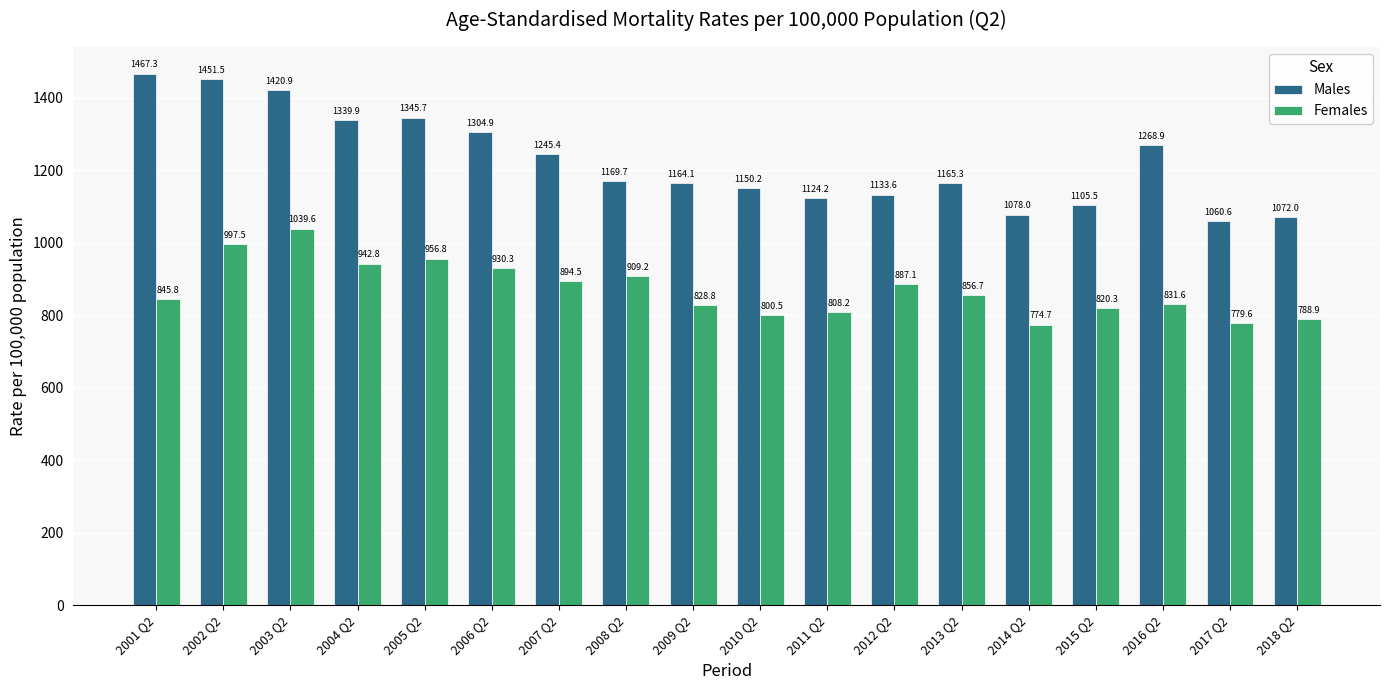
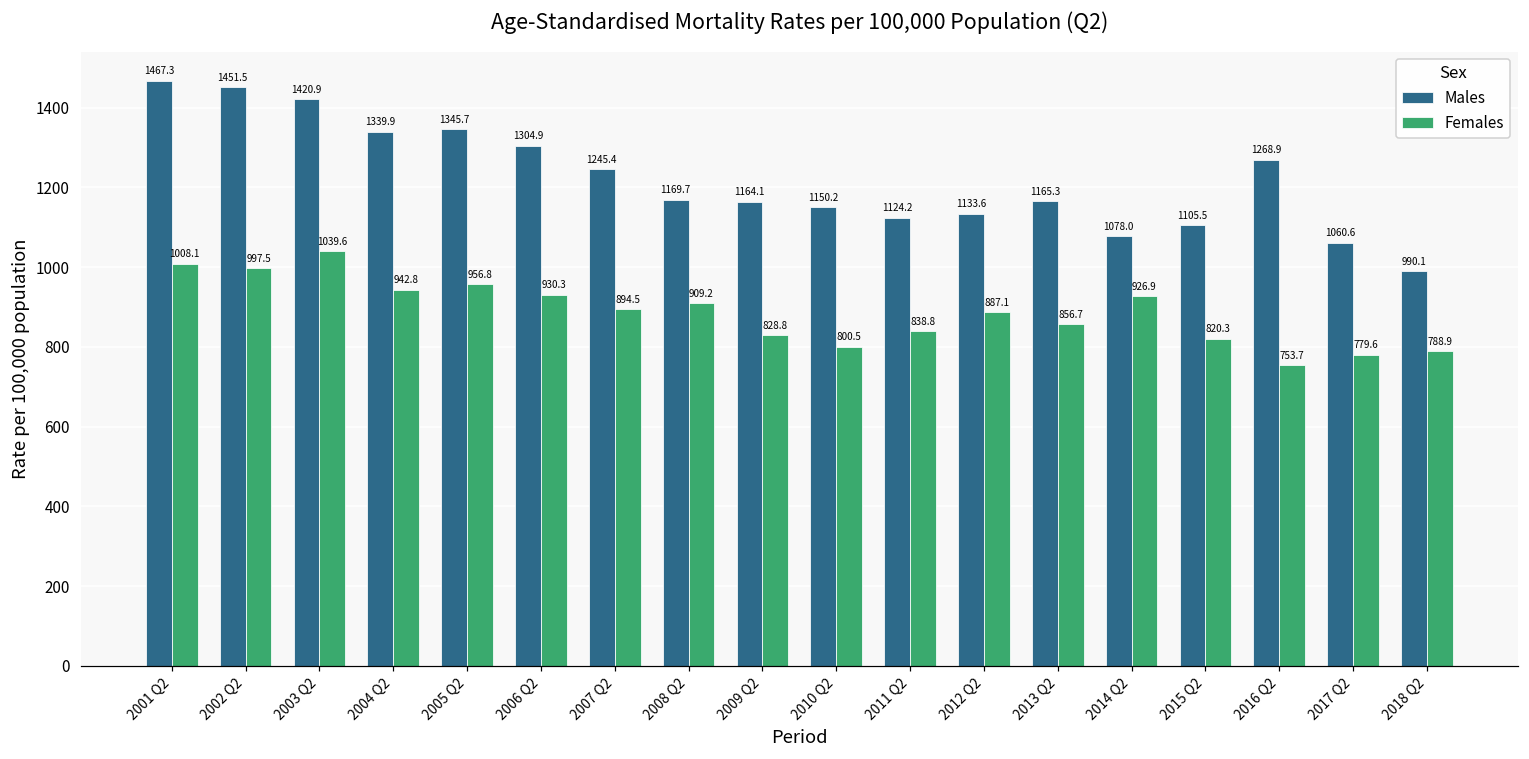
  {
    "Males": {
      "2001 Q2": 1467.3,
      "2002 Q2": 1451.5,
      "2003 Q2": 1420.9,
      "2004 Q2": 1339.9,
      "2005 Q2": 1345.7,
      "2006 Q2": 1304.9,
      "2007 Q2": 1245.4,
      "2008 Q2": 1169.7,
      "2009 Q2": 1164.1,
      "2010 Q2": 1150.2,
      "2011 Q2": 1124.2,
      "2012 Q2": 1133.6,
      "2013 Q2": 1165.3,
      "2014 Q2": 1078.0,
      "2015 Q2": 1105.5,
      "2016 Q2": 1268.9,
      "2017 Q2": 1060.6,
-     "2018 Q2": 1072.0
+     "2018 Q2": 990.1
    },
    "Females": {
-     "2001 Q2": 845.8,
+     "2001 Q2": 1008.1,
      "2002 Q2": 997.5,
      "2003 Q2": 1039.6,
      "2004 Q2": 942.8,
      "2005 Q2": 956.8,
      "2006 Q2": 930.3,
      "2007 Q2": 894.5,
      "2008 Q2": 909.2,
      "2009 Q2": 828.8,
      "2010 Q2": 800.5,
-     "2011 Q2": 808.2,
+     "2011 Q2": 838.8,
      "2012 Q2": 887.1,
      "2013 Q2": 856.7,
-     "2014 Q2": 774.7,
+     "2014 Q2": 926.9,
      "2015 Q2": 820.3,
-     "2016 Q2": 831.6,
+     "2016 Q2": 753.7,
      "2017 Q2": 779.6,
      "2018 Q2": 788.9
    }
  }
